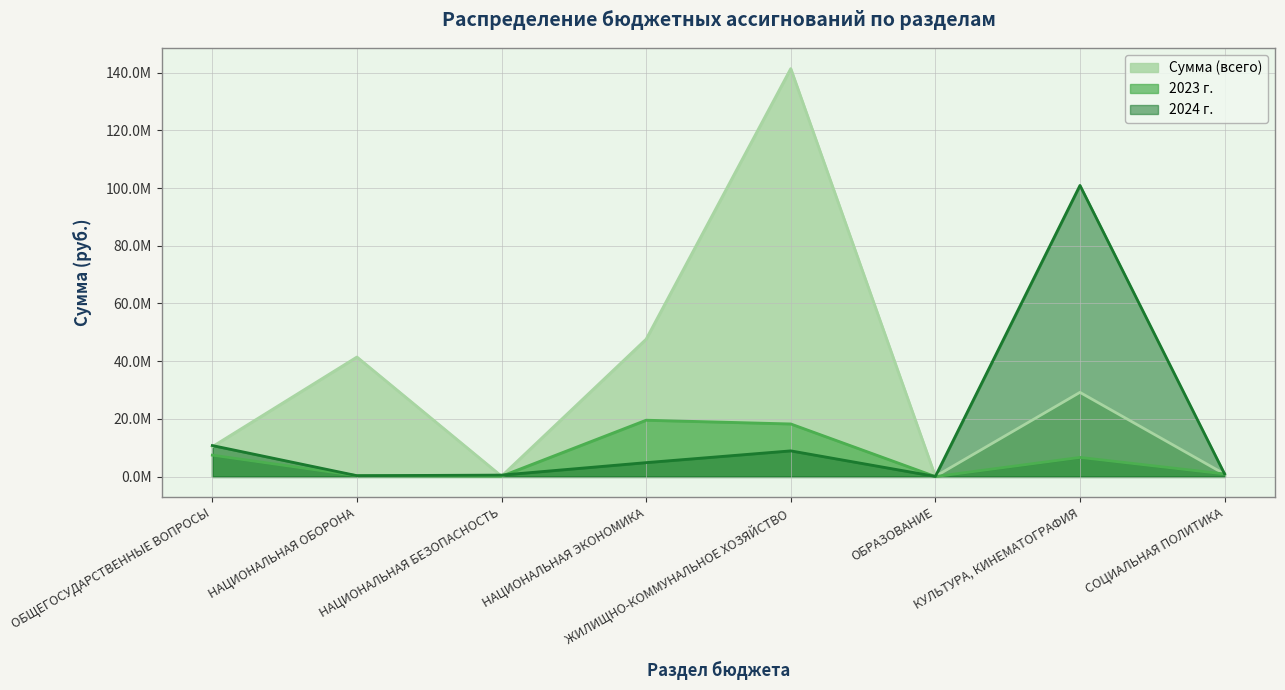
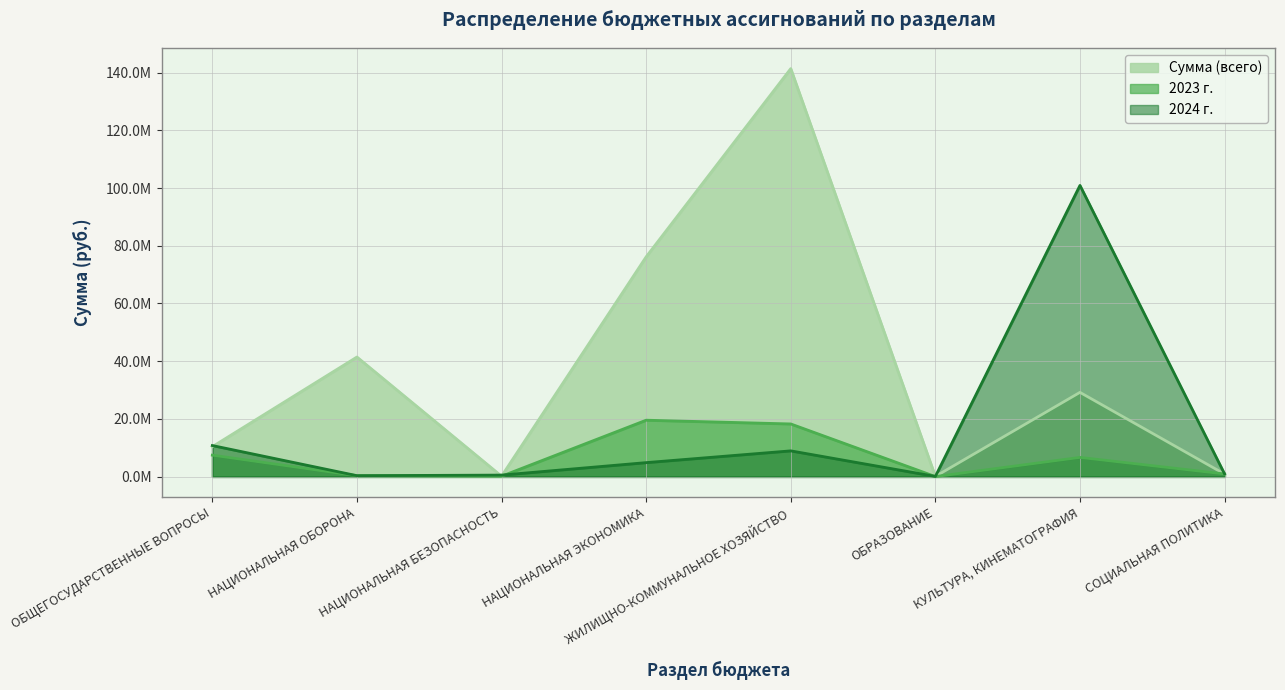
  {
    "Сумма (всего)": {
      "НАЦИОНАЛЬНАЯ ОБОРОНА": 41000000,
-     "НАЦИОНАЛЬНАЯ ЭКОНОМИКА": 48000000,
+     "НАЦИОНАЛЬНАЯ ЭКОНОМИКА": 76000000,
      "ЖИЛИЩНО-КОММУНАЛЬНОЕ ХОЗЯЙСТВО": 141000000,
      "КУЛЬТУРА, КИНЕМАТОГРАФИЯ": 29000000
    }
  }
